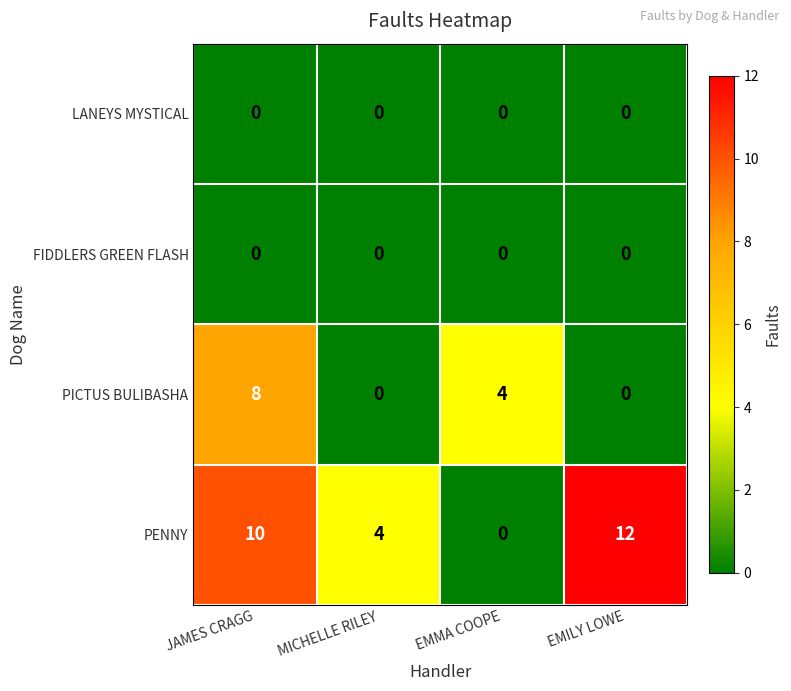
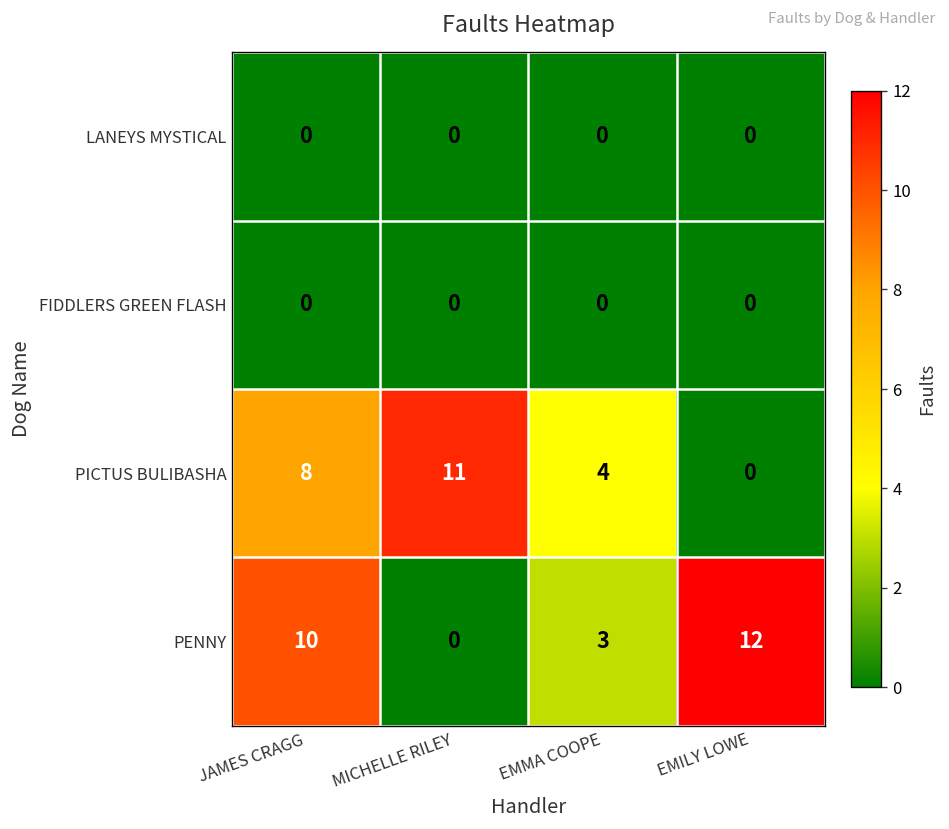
  {
    "LANEYS MYSTICAL": {
      "JAMES CRAGG": 0,
      "MICHELLE RILEY": 0,
      "EMMA COOPE": 0,
      "EMILY LOWE": 0
    },
    "FIDDLERS GREEN FLASH": {
      "JAMES CRAGG": 0,
      "MICHELLE RILEY": 0,
      "EMMA COOPE": 0,
      "EMILY LOWE": 0
    },
    "PICTUS BULIBASHA": {
      "JAMES CRAGG": 8,
-     "MICHELLE RILEY": 0,
+     "MICHELLE RILEY": 11,
      "EMMA COOPE": 4,
      "EMILY LOWE": 0
    },
    "PENNY": {
      "JAMES CRAGG": 10,
-     "MICHELLE RILEY": 4,
-     "EMMA COOPE": 0,
+     "MICHELLE RILEY": 0,
+     "EMMA COOPE": 3,
      "EMILY LOWE": 12
    }
  }
